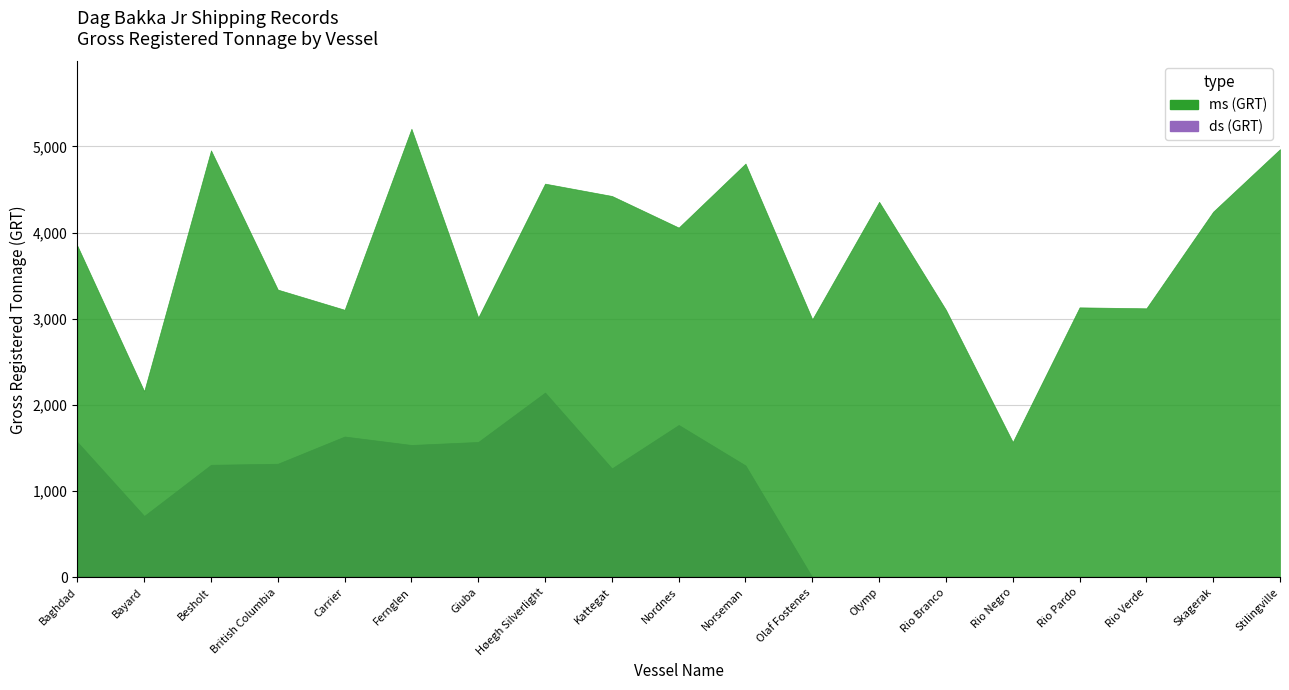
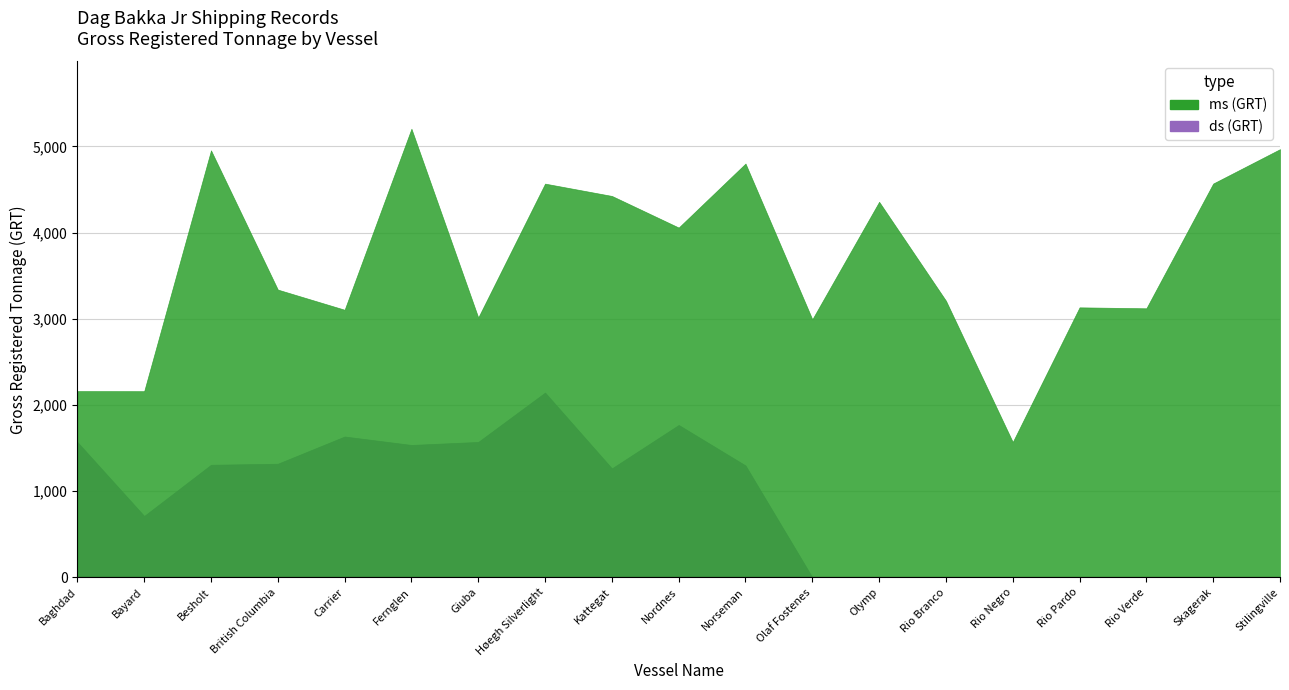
  {
    "ds (GRT)": {
      "Baghdad": "1,600",
      "Bayard": "700",
      "Besholt": "1,300",
      "British Columbia": "1,300",
      "Carrier": "1,600",
      "Fernglen": "1,500",
      "Giuba": "1,600",
      "Høegh Silverlight": "2,100",
      "Kattegat": "1,300",
      "Nordnes": "1,800",
      "Norseman": "1,300",
      "Olaf Fostenes": "0",
      "Olymp": "0",
      "Rio Branco": "0",
      "Rio Negro": "0",
      "Rio Pardo": "0",
      "Rio Verde": "0",
      "Skagerak": "0",
      "Stilingville": "0"
    },
    "ms (GRT)": {
-     "Baghdad": "3,800",
+     "Baghdad": "2,200",
      "Bayard": "2,200",
      "Besholt": "5,000",
      "British Columbia": "3,300",
      "Carrier": "3,100",
      "Fernglen": "5,200",
      "Giuba": "3,000",
      "Høegh Silverlight": "4,600",
      "Kattegat": "4,400",
      "Nordnes": "4,100",
      "Norseman": "4,800",
      "Olaf Fostenes": "3,000",
      "Olymp": "4,400",
-     "Rio Branco": "3,100",
+     "Rio Branco": "3,200",
      "Rio Negro": "1,600",
      "Rio Pardo": "3,100",
      "Rio Verde": "3,100",
-     "Skagerak": "4,200",
+     "Skagerak": "4,600",
      "Stilingville": "5,000"
    }
  }
